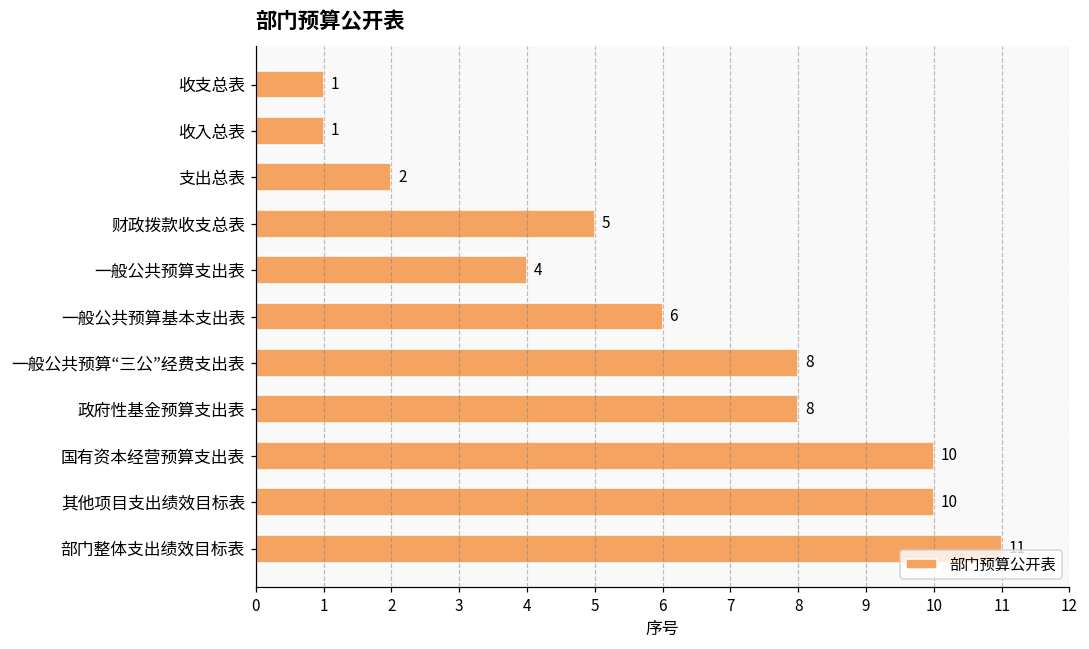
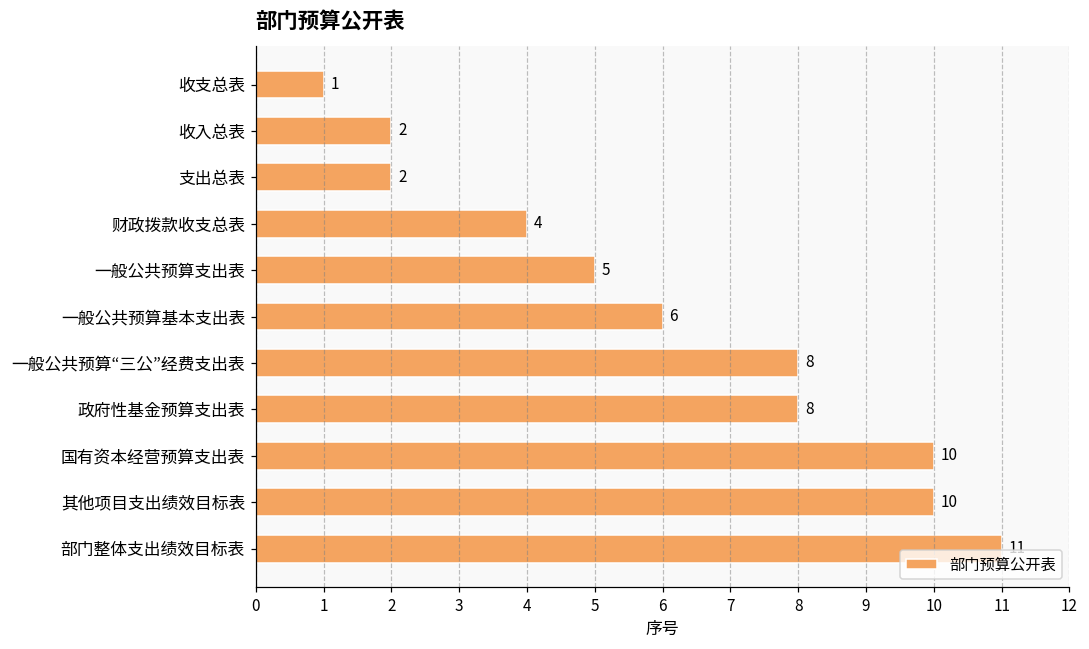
  {
    "收支总表": 1,
-   "收入总表": 1,
+   "收入总表": 2,
    "支出总表": 2,
-   "财政拨款收支总表": 5,
-   "一般公共预算支出表": 4,
+   "财政拨款收支总表": 4,
+   "一般公共预算支出表": 5,
    "一般公共预算基本支出表": 6,
    "一般公共预算“三公”经费支出表": 8,
    "政府性基金预算支出表": 8,
    "国有资本经营预算支出表": 10,
    "其他项目支出绩效目标表": 10
  }
